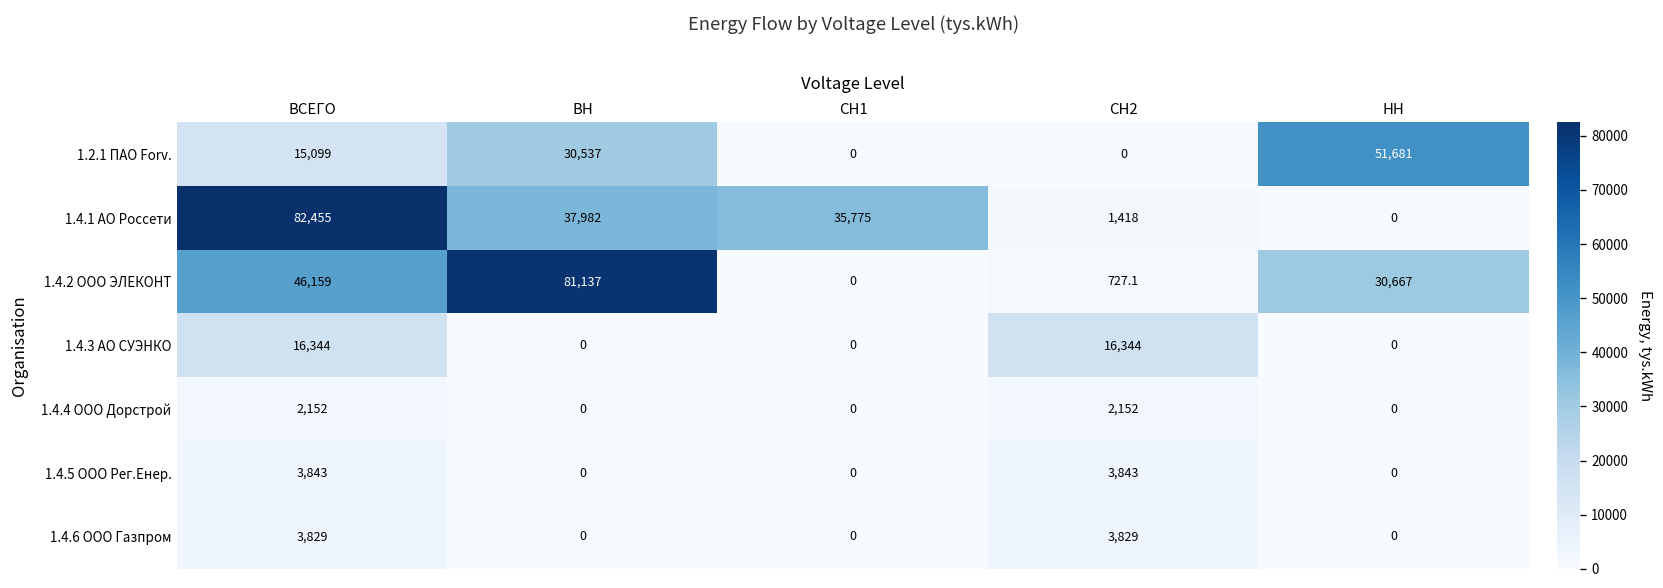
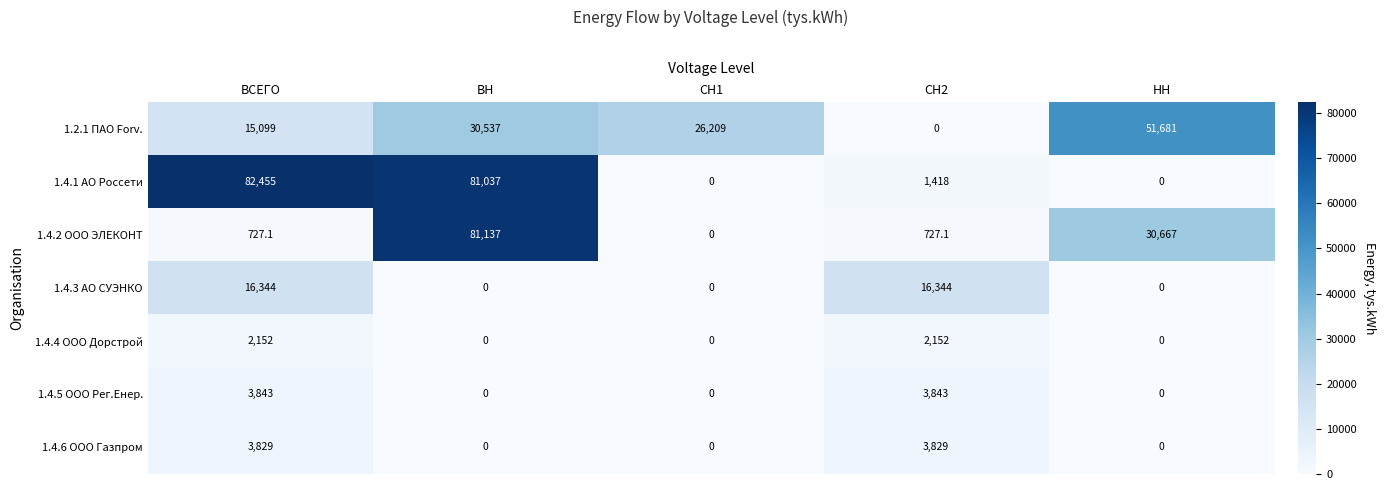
  {
    "1.2.1 ПАО Forv.": {
      "ВСЕГО": "15,099",
      "ВН": "30,537",
-     "СН1": "0",
+     "СН1": "26,209",
      "СН2": "0",
      "НН": "51,681"
    },
    "1.4.1 АО Россети": {
      "ВСЕГО": "82,455",
-     "ВН": "37,982",
-     "СН1": "35,775",
+     "ВН": "81,037",
+     "СН1": "0",
      "СН2": "1,418",
      "НН": "0"
    },
    "1.4.2 ООО ЭЛЕКОНТ": {
-     "ВСЕГО": "46,159",
+     "ВСЕГО": "727.1",
      "ВН": "81,137",
      "СН1": "0",
      "СН2": "727.1",
      "НН": "30,667"
    },
    "1.4.3 АО СУЭНКО": {
      "ВСЕГО": "16,344",
      "ВН": "0",
      "СН1": "0",
      "СН2": "16,344",
      "НН": "0"
    },
    "1.4.4 ООО Дорстрой": {
      "ВСЕГО": "2,152",
      "ВН": "0",
      "СН1": "0",
      "СН2": "2,152",
      "НН": "0"
    },
    "1.4.5 ООО Рег.Eнер.": {
      "ВСЕГО": "3,843",
      "ВН": "0",
      "СН1": "0",
      "СН2": "3,843",
      "НН": "0"
    },
    "1.4.6 ООО Газпром": {
      "ВСЕГО": "3,829",
      "ВН": "0",
      "СН1": "0",
      "СН2": "3,829",
      "НН": "0"
    }
  }
